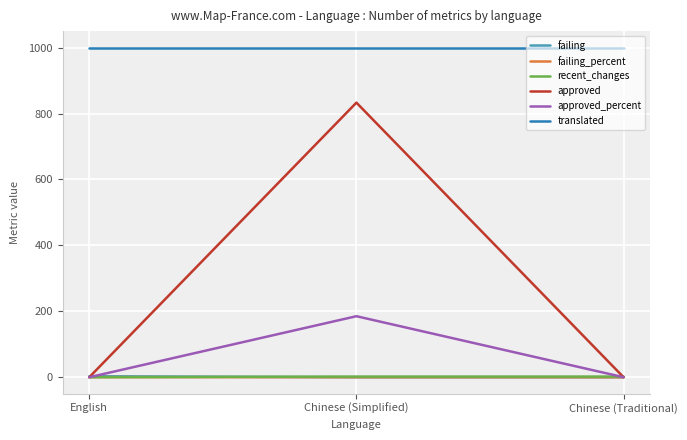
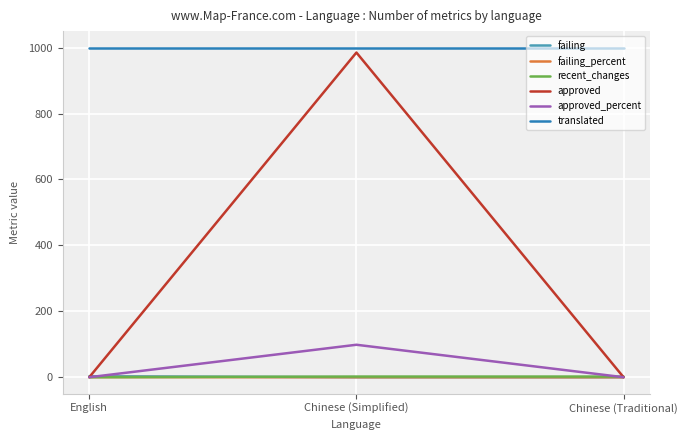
  {
    "approved": {
-     "Chinese (Simplified)": 830
+     "Chinese (Simplified)": 990
    },
    "approved_percent": {
-     "Chinese (Simplified)": 190
+     "Chinese (Simplified)": 100
    }
  }
